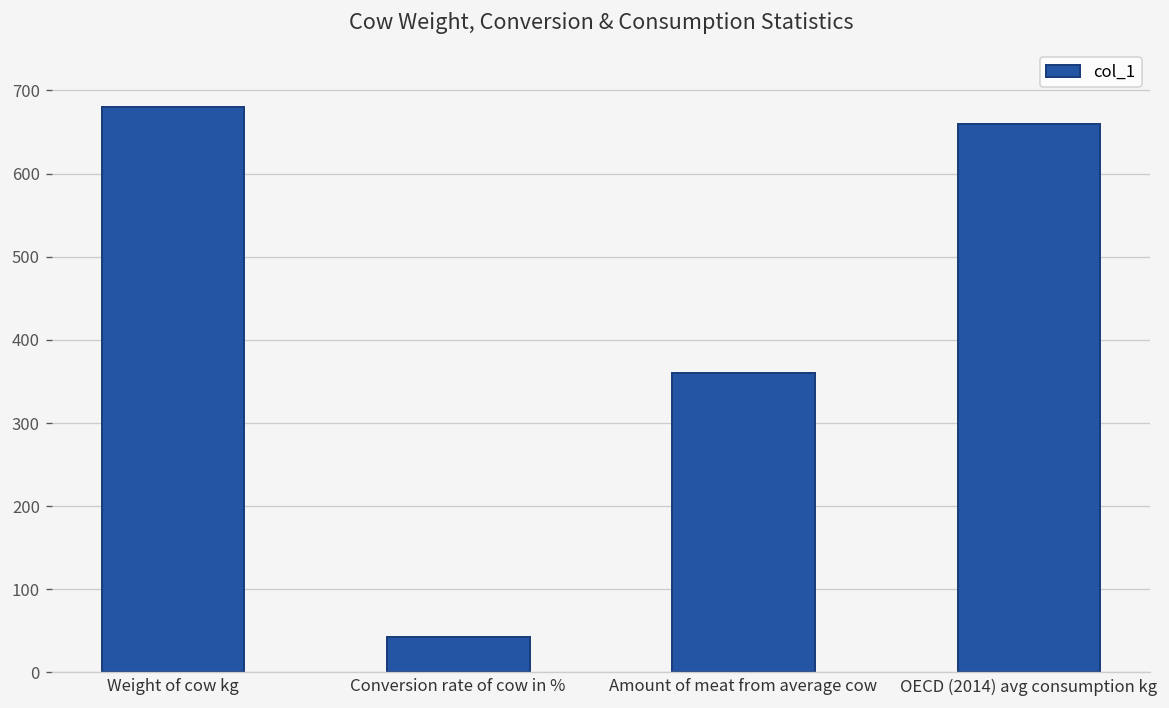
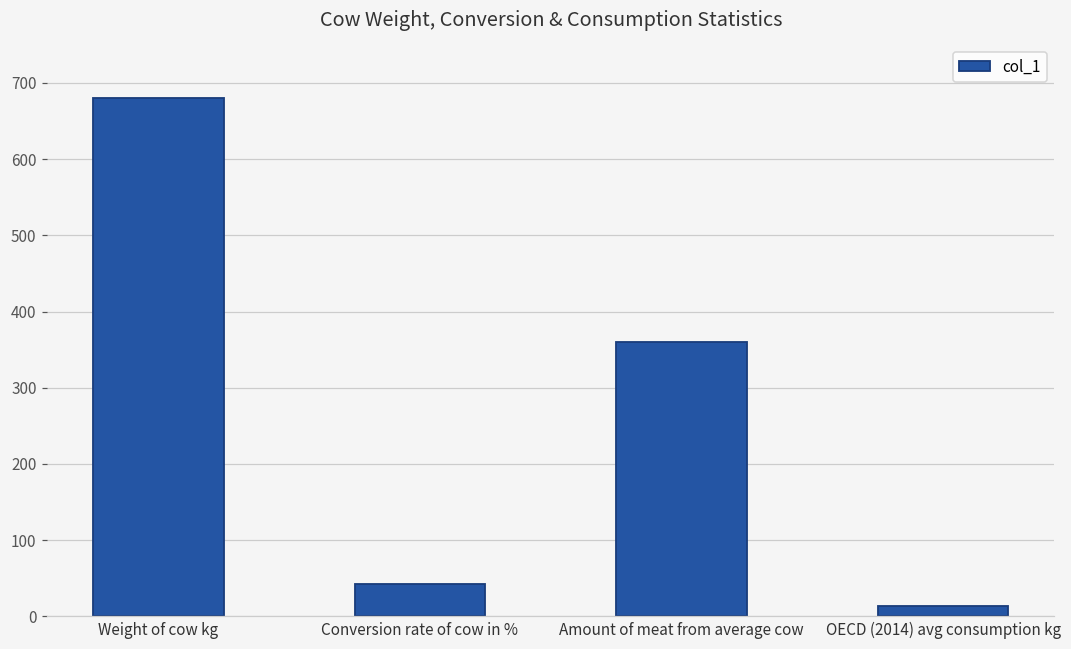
  {
    "Weight of cow kg": 680,
    "Conversion rate of cow in %": 40,
    "Amount of meat from average cow": 360,
-   "OECD (2014) avg consumption kg": 660
+   "OECD (2014) avg consumption kg": 10
  }
